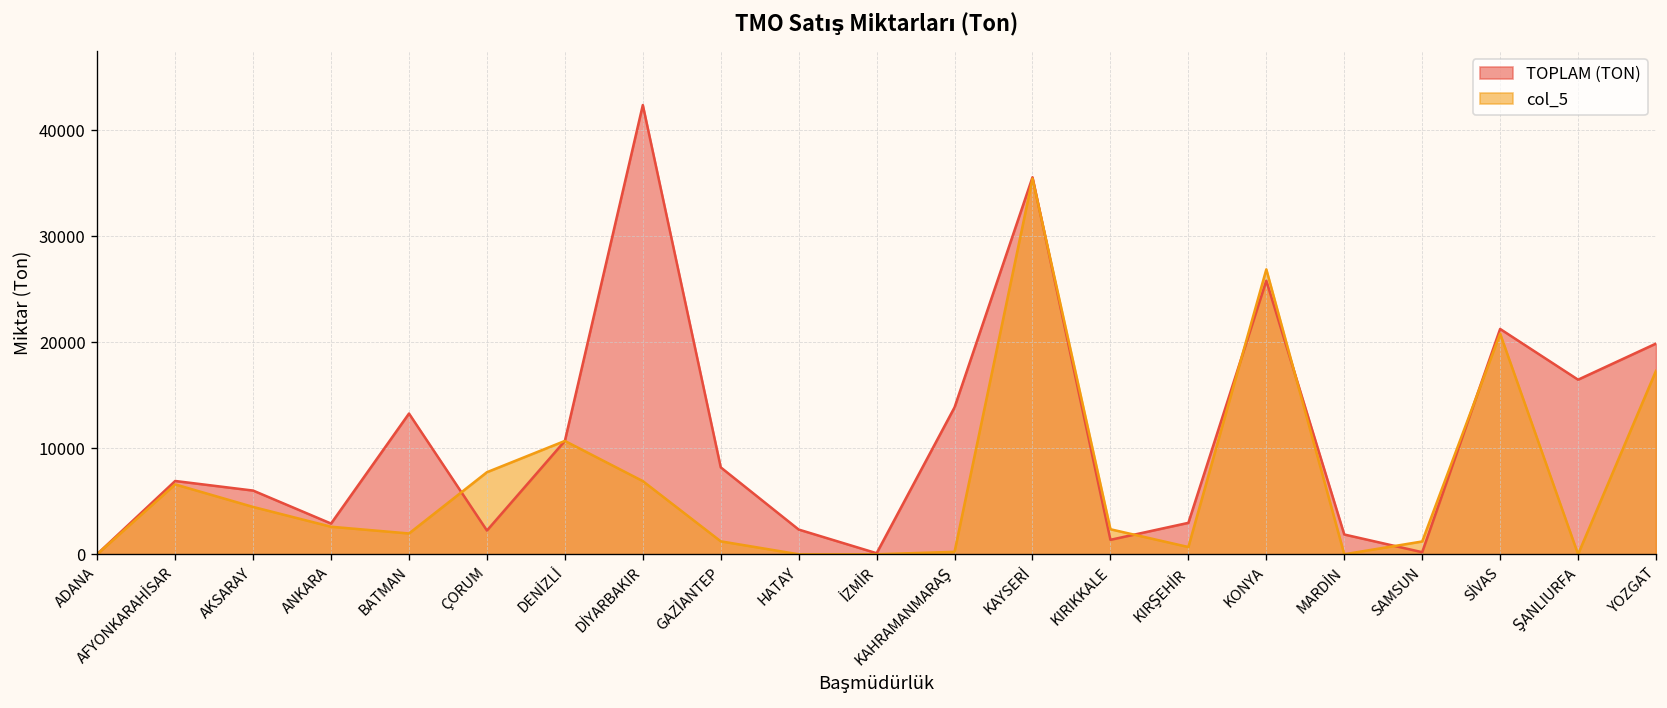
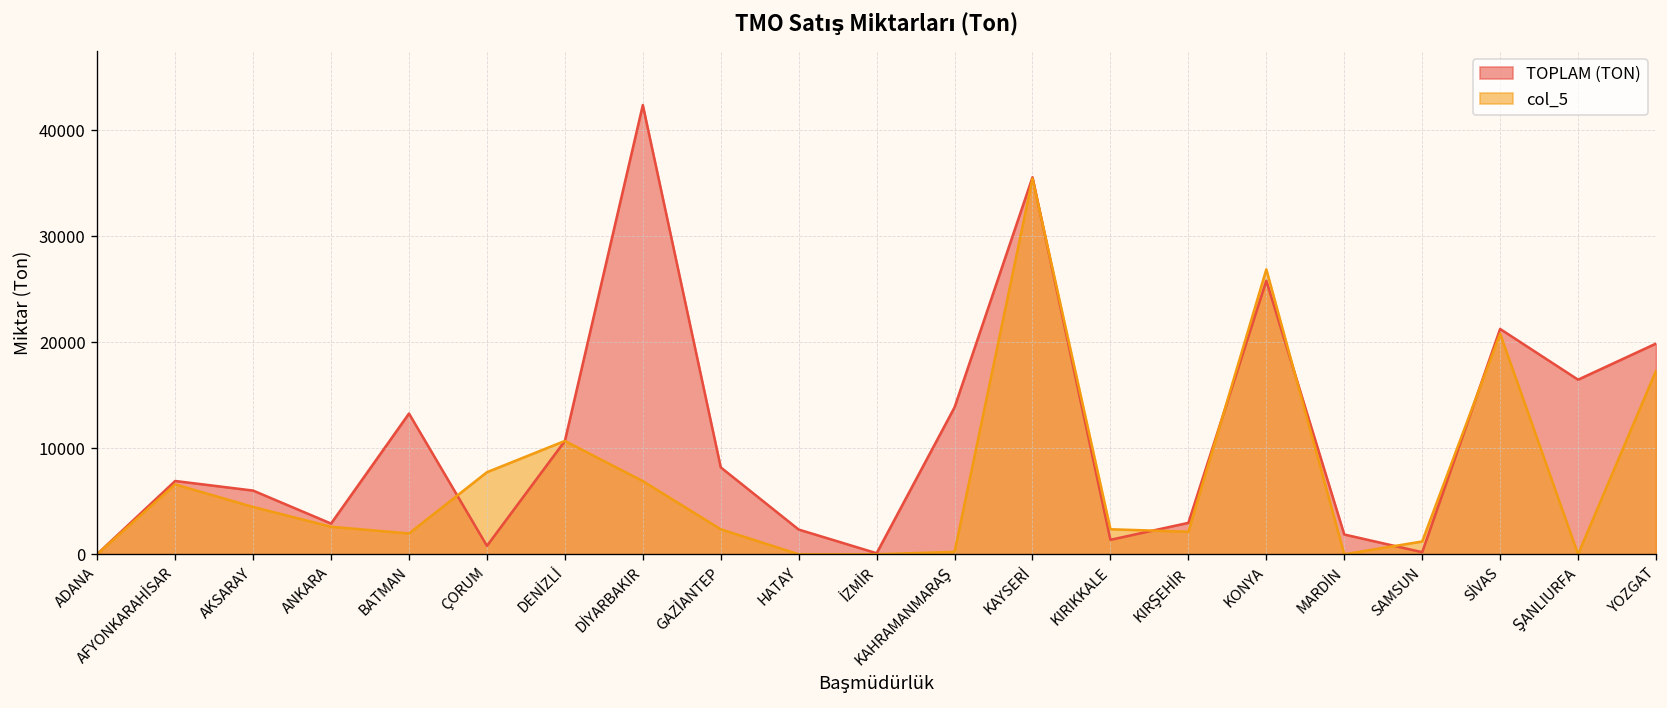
  {
    "TOPLAM (TON)": {
      "AFYONKARAHİSAR": 7000,
      "AKSARAY": 6000,
      "ANKARA": 3000,
      "BATMAN": 13000,
-     "ÇORUM": 2000,
+     "ÇORUM": 1000,
      "DİYARBAKIR": 42000,
      "GAZİANTEP": 8000,
      "HATAY": 2000,
      "KAHRAMANMARAŞ": 14000,
      "KIRIKKALE": 1000,
      "KIRŞEHİR": 3000,
      "KONYA": 26000,
      "MARDİN": 2000,
      "SAMSUN": 0,
      "SİVAS": 21000,
      "ŞANLIURFA": 16000,
      "YOZGAT": 20000
    },
    "col_5": {
      "AFYONKARAHİSAR": 7000,
      "AKSARAY": 4000,
      "ANKARA": 3000,
      "BATMAN": 2000,
      "ÇORUM": 8000,
      "DİYARBAKIR": 7000,
-     "GAZİANTEP": 1000,
+     "GAZİANTEP": 2000,
      "HATAY": 0,
      "KAHRAMANMARAŞ": 0,
      "KIRIKKALE": 2000,
-     "KIRŞEHİR": 1000,
+     "KIRŞEHİR": 2000,
      "KONYA": 27000,
      "MARDİN": 0,
      "SAMSUN": 1000,
      "SİVAS": 21000,
      "ŞANLIURFA": 0,
      "YOZGAT": 17000
    }
  }
